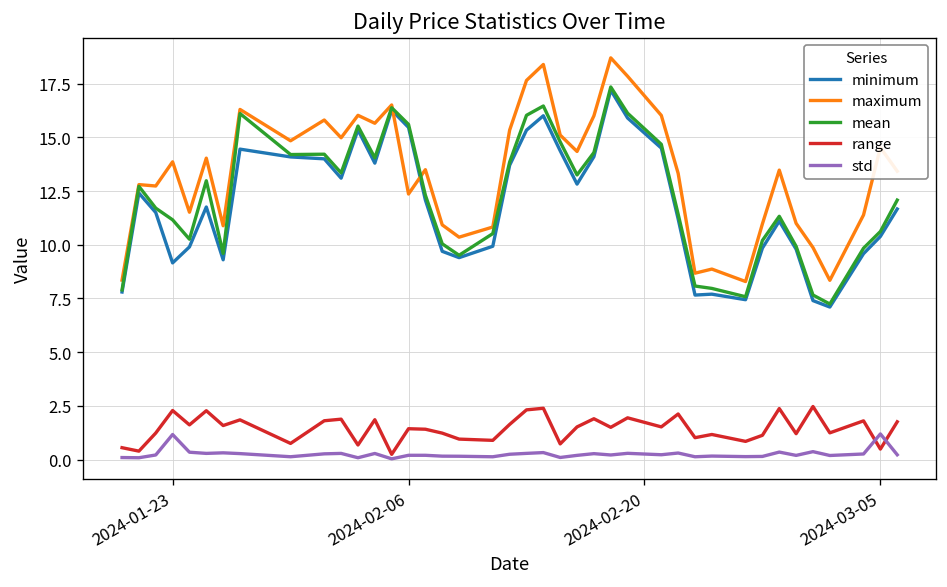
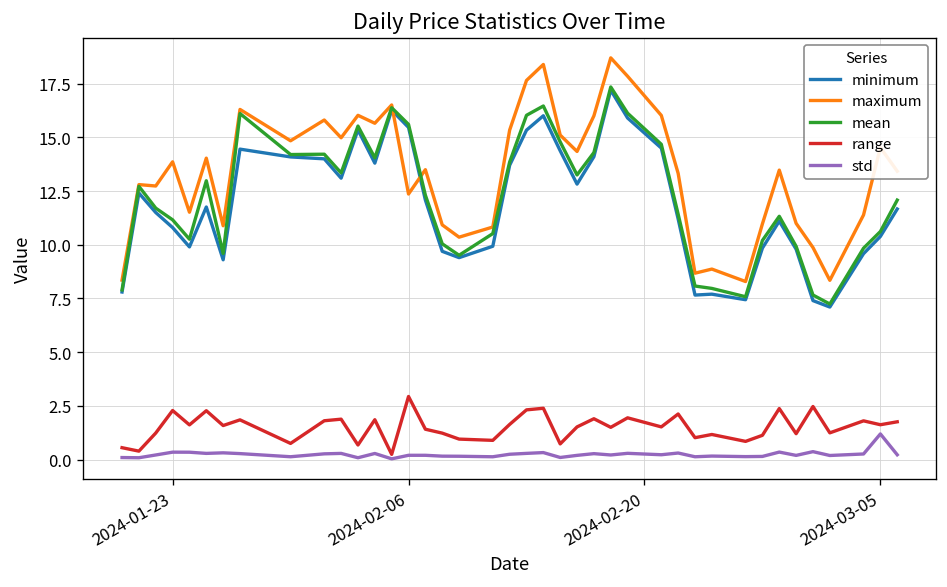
  {
    "minimum": {
-     "2024-01-23": 9.2,
+     "2024-01-23": 10.8,
      "2024-03-05": 10.4
    },
    "maximum": {
      "2024-01-23": 13.9,
      "2024-02-06": 12.4
    },
    "mean": {
      "2024-01-23": 11.2,
      "2024-03-05": 10.6
    },
    "range": {
      "2024-01-23": 2.3,
-     "2024-02-06": 1.4,
-     "2024-03-05": 0.5
+     "2024-02-06": 2.9,
+     "2024-03-05": 1.6
    },
    "std": {
-     "2024-01-23": 1.2,
+     "2024-01-23": 0.3,
      "2024-02-06": 0.2,
      "2024-03-05": 1.2
    }
  }
